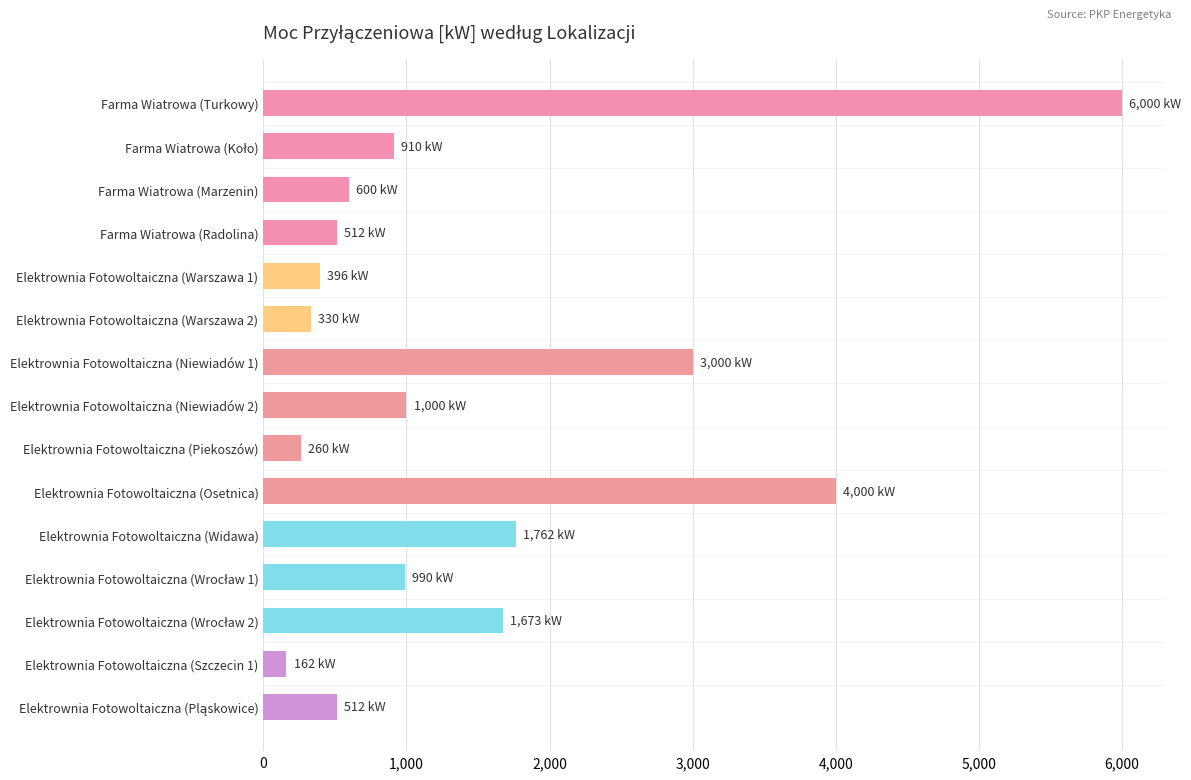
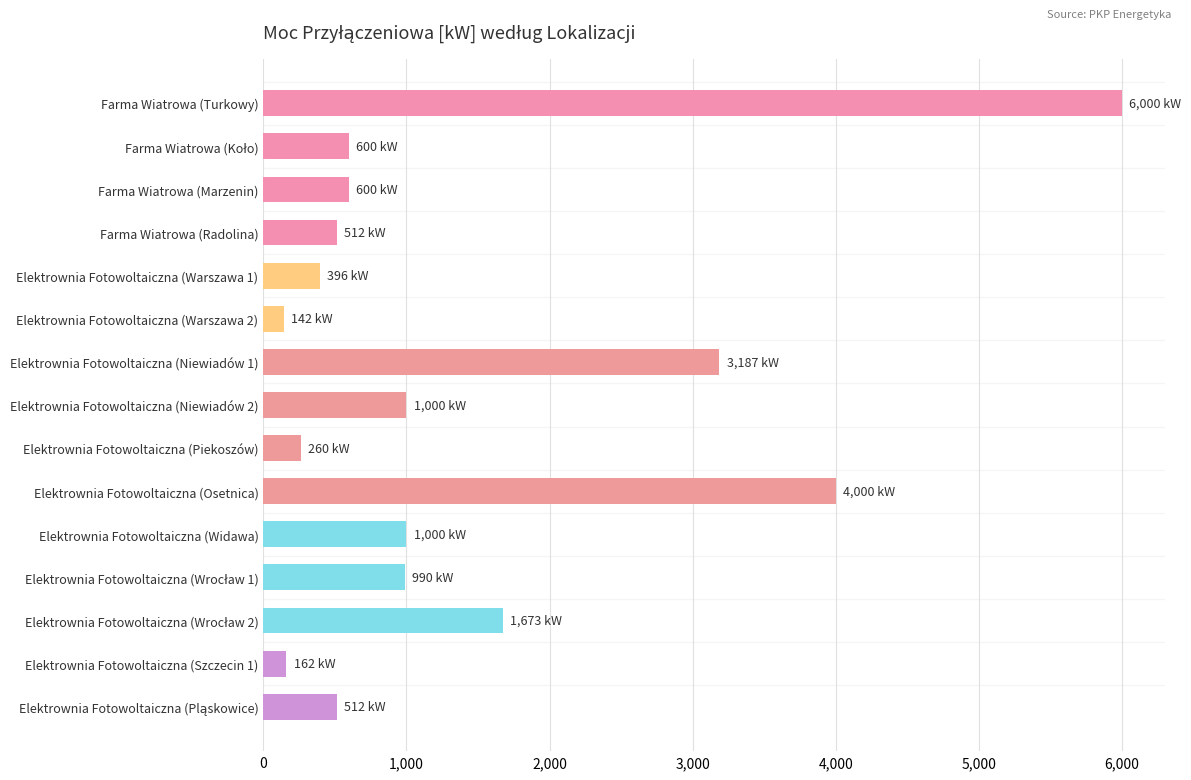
  {
    "Farma Wiatrowa (Turkowy)": "6,000",
-   "Farma Wiatrowa (Koło)": "910",
+   "Farma Wiatrowa (Koło)": "600",
    "Farma Wiatrowa (Marzenin)": "600",
    "Farma Wiatrowa (Radolina)": "512",
    "Elektrownia Fotowoltaiczna (Warszawa 1)": "396",
-   "Elektrownia Fotowoltaiczna (Warszawa 2)": "330",
-   "Elektrownia Fotowoltaiczna (Niewiadów 1)": "3,000",
+   "Elektrownia Fotowoltaiczna (Warszawa 2)": "142",
+   "Elektrownia Fotowoltaiczna (Niewiadów 1)": "3,187",
    "Elektrownia Fotowoltaiczna (Niewiadów 2)": "1,000",
    "Elektrownia Fotowoltaiczna (Piekoszów)": "260",
    "Elektrownia Fotowoltaiczna (Osetnica)": "4,000",
-   "Elektrownia Fotowoltaiczna (Widawa)": "1,762",
+   "Elektrownia Fotowoltaiczna (Widawa)": "1,000",
    "Elektrownia Fotowoltaiczna (Wrocław 1)": "990",
    "Elektrownia Fotowoltaiczna (Wrocław 2)": "1,673",
    "Elektrownia Fotowoltaiczna (Szczecin 1)": "162",
    "Elektrownia Fotowoltaiczna (Pląskowice)": "512"
  }
